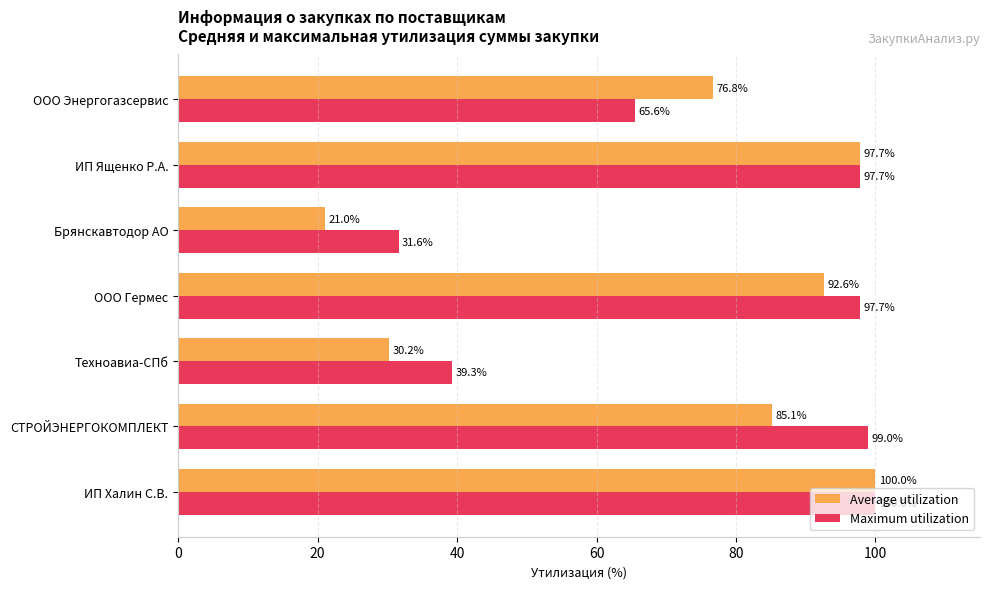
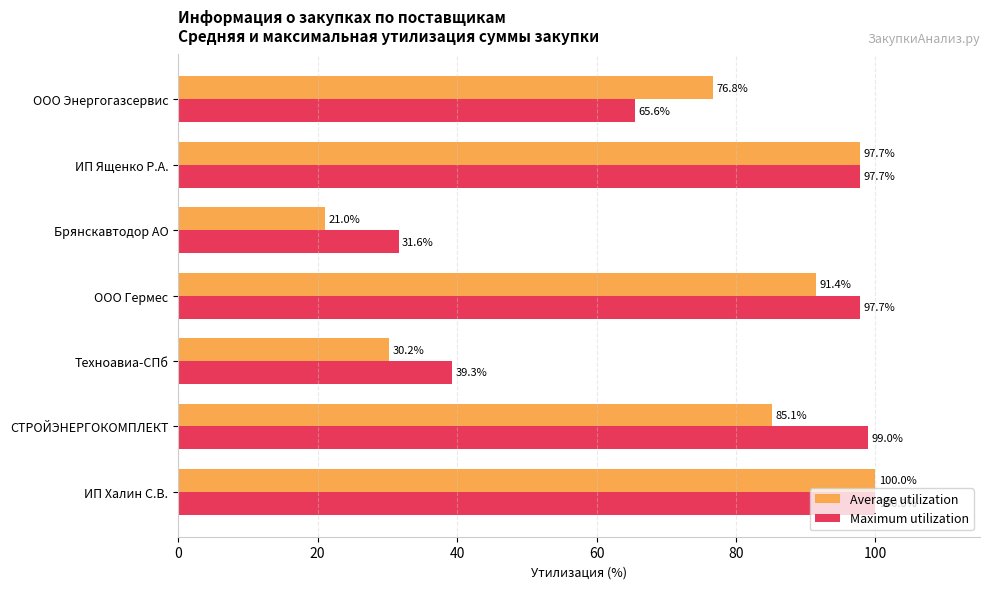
  {
    "Average utilization": {
      "ООО Энергогазсервис": "76.8%",
      "ИП Ященко Р.А.": "97.7%",
      "Брянскавтодор АО": "21.0%",
-     "ООО Гермес": "92.6%",
+     "ООО Гермес": "91.4%",
      "Техноавиа-СПб": "30.2%",
      "СТРОЙЭНЕРГОКОМПЛЕКТ": "85.1%",
      "ИП Халин С.В.": "100.0%"
    },
    "Maximum utilization": {
      "ООО Энергогазсервис": "65.6%",
      "ИП Ященко Р.А.": "97.7%",
      "Брянскавтодор АО": "31.6%",
      "ООО Гермес": "97.7%",
      "Техноавиа-СПб": "39.3%",
      "СТРОЙЭНЕРГОКОМПЛЕКТ": "99.0%"
    }
  }
